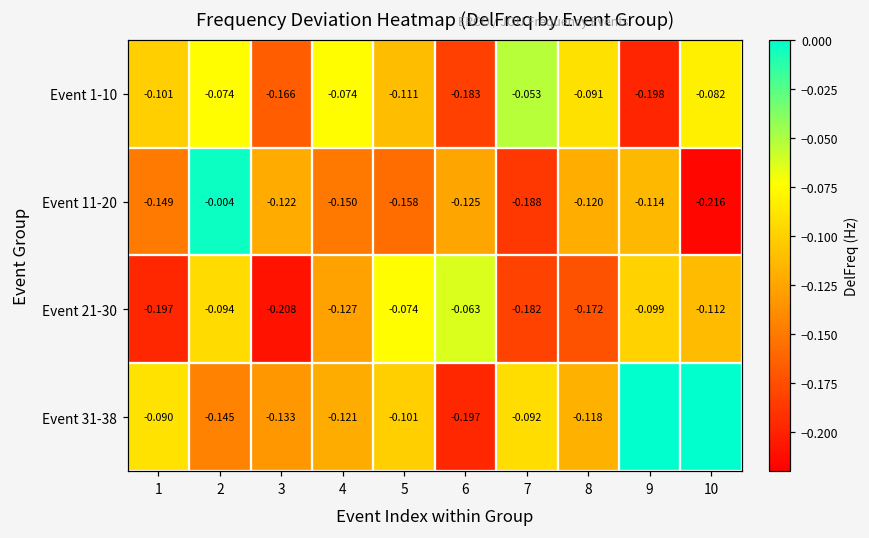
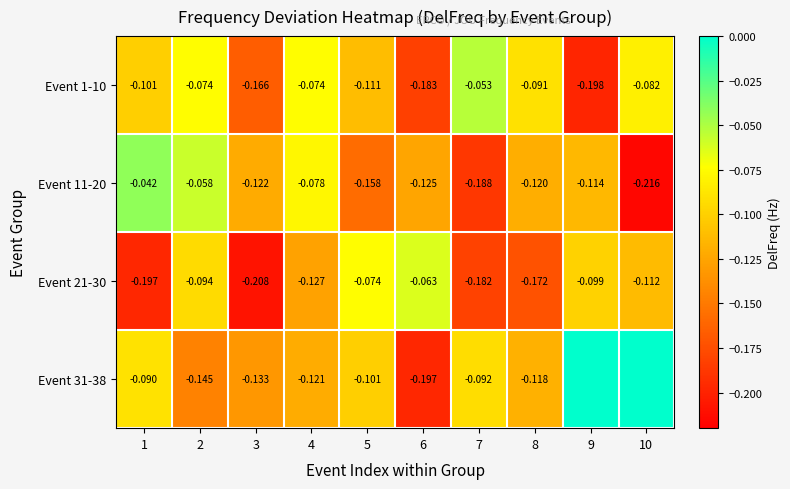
  {
    "Event 1-10": {
      "1": -0.101,
      "2": -0.074,
      "3": -0.166,
      "4": -0.074,
      "5": -0.111,
      "6": -0.183,
      "7": -0.053,
      "8": -0.091,
      "9": -0.198,
      "10": -0.082
    },
    "Event 11-20": {
-     "1": -0.149,
-     "2": -0.004,
+     "1": -0.042,
+     "2": -0.058,
      "3": -0.122,
-     "4": -0.150,
+     "4": -0.078,
      "5": -0.158,
      "6": -0.125,
      "7": -0.188,
      "8": -0.120,
      "9": -0.114,
      "10": -0.216
    },
    "Event 21-30": {
      "1": -0.197,
      "2": -0.094,
      "3": -0.208,
      "4": -0.127,
      "5": -0.074,
      "6": -0.063,
      "7": -0.182,
      "8": -0.172,
      "9": -0.099,
      "10": -0.112
    },
    "Event 31-38": {
      "1": -0.090,
      "2": -0.145,
      "3": -0.133,
      "4": -0.121,
      "5": -0.101,
      "6": -0.197,
      "7": -0.092,
      "8": -0.118
    }
  }
